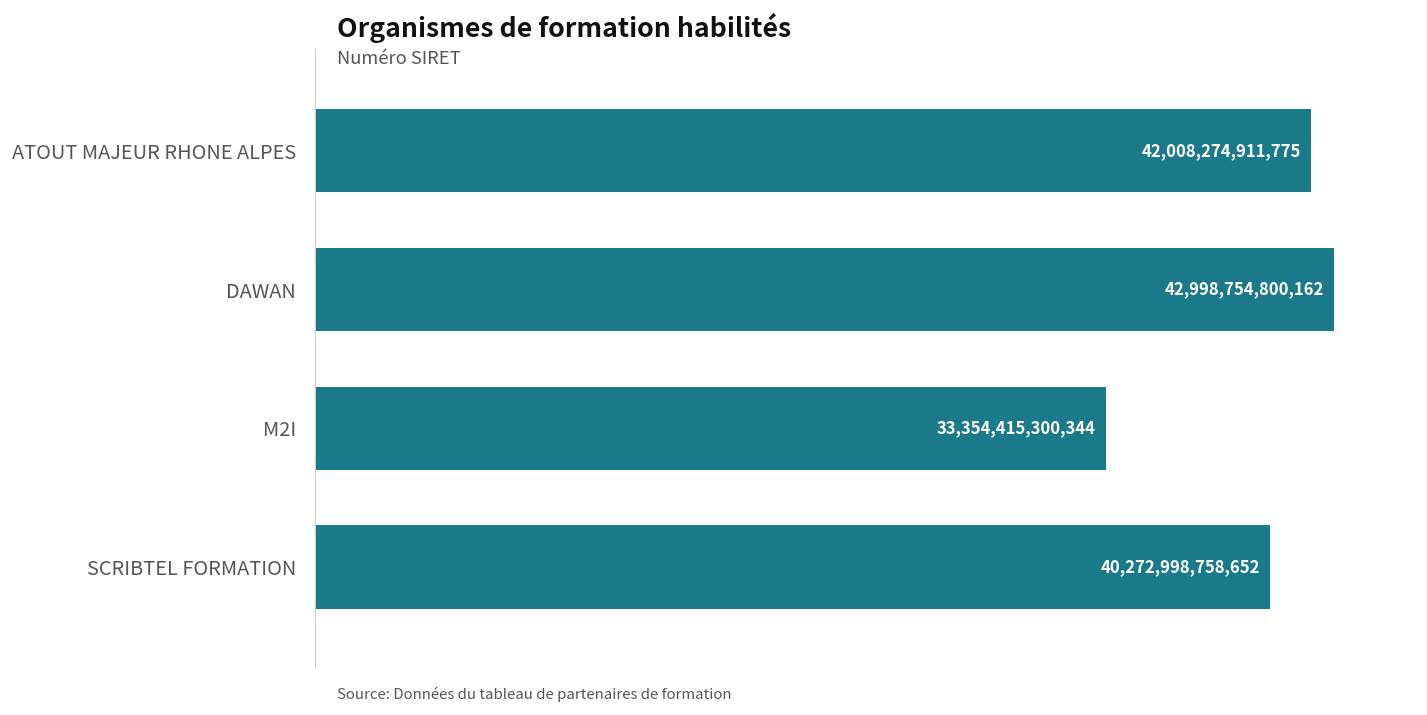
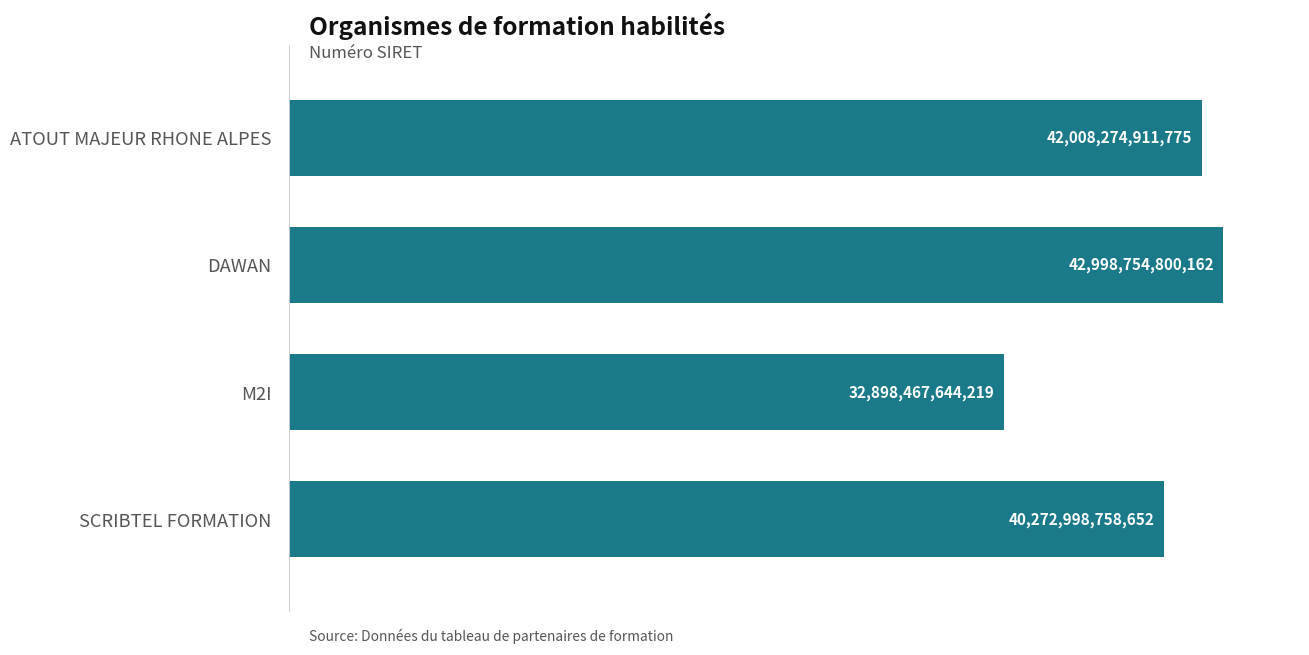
  {
    "ATOUT MAJEUR RHONE ALPES": "42,008,274,911,775",
    "DAWAN": "42,998,754,800,162",
-   "M2I": "33,354,415,300,344",
+   "M2I": "32,898,467,644,219",
    "SCRIBTEL FORMATION": "40,272,998,758,652"
  }
